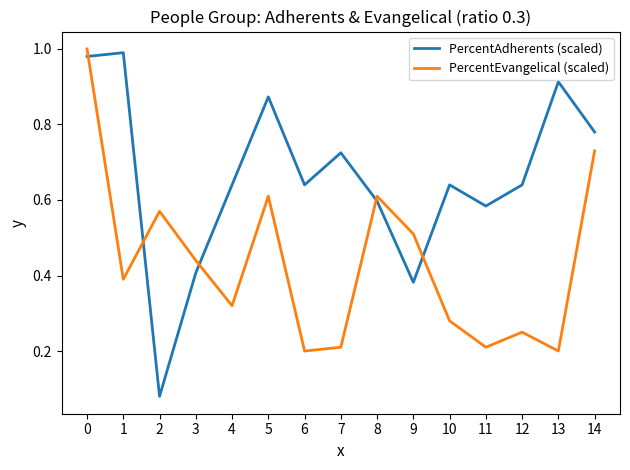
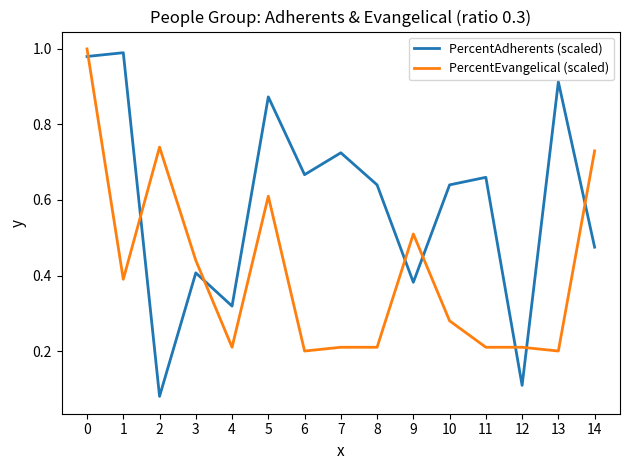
  {
    "PercentAdherents (scaled)": {
      "0": 0.98,
      "1": 0.99,
      "2": 0.08,
      "3": 0.41,
-     "4": 0.64,
+     "4": 0.32,
      "5": 0.87,
-     "6": 0.64,
+     "6": 0.67,
      "7": 0.73,
-     "8": 0.60,
+     "8": 0.64,
      "9": 0.38,
      "10": 0.64,
-     "11": 0.58,
-     "12": 0.64,
+     "11": 0.66,
+     "12": 0.11,
      "13": 0.91,
-     "14": 0.78
+     "14": 0.48
    },
    "PercentEvangelical (scaled)": {
      "0": 1.00,
      "1": 0.39,
-     "2": 0.57,
+     "2": 0.74,
      "3": 0.44,
-     "4": 0.32,
+     "4": 0.21,
      "5": 0.61,
      "6": 0.20,
      "7": 0.21,
-     "8": 0.61,
+     "8": 0.21,
      "9": 0.51,
      "10": 0.28,
      "11": 0.21,
-     "12": 0.25,
+     "12": 0.21,
      "13": 0.20,
      "14": 0.73
    }
  }
